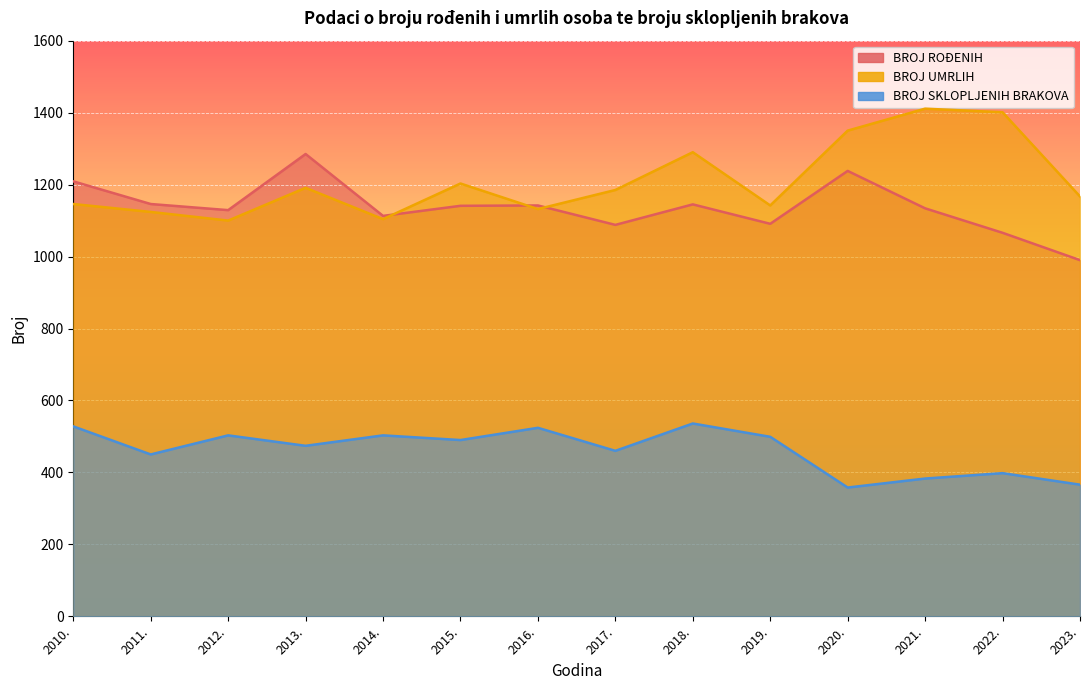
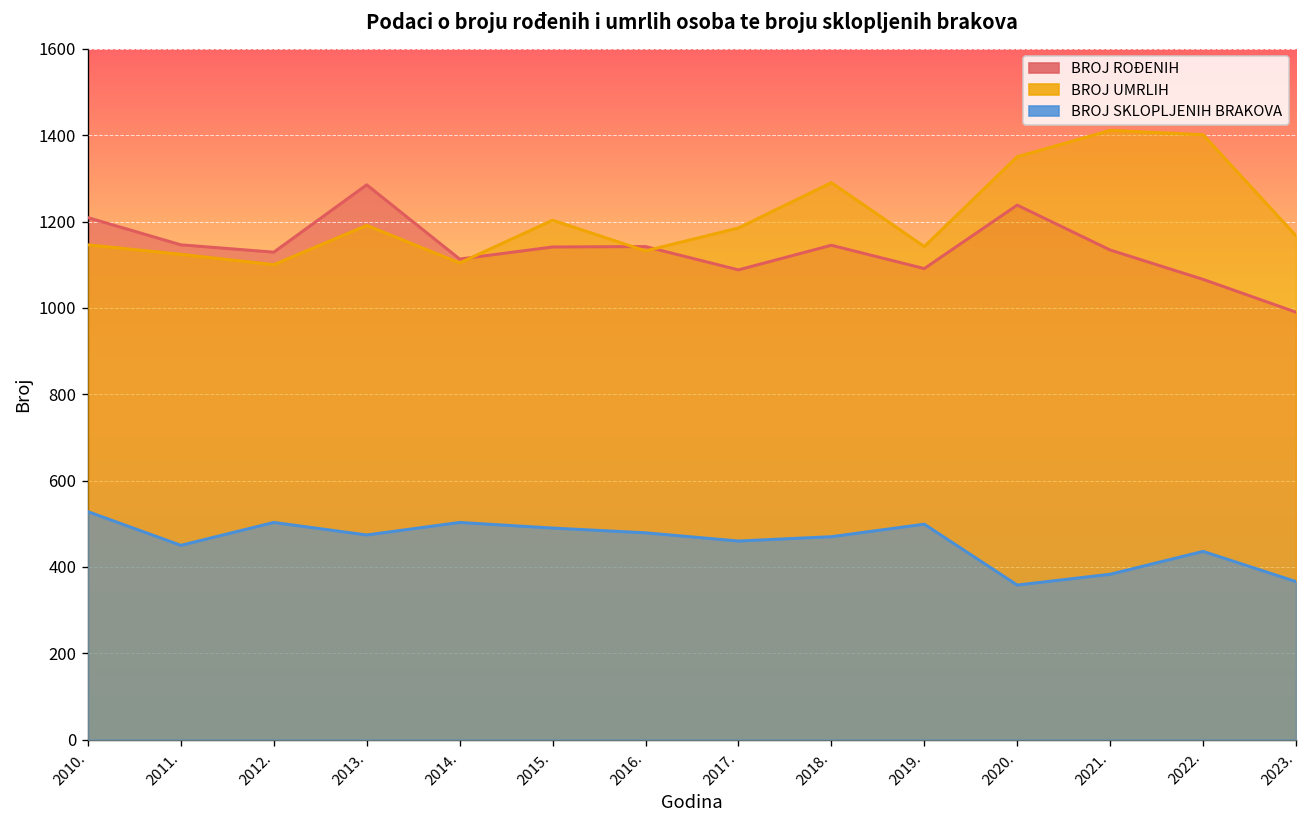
  {
    "BROJ ROĐENIH": {
      "2010.": 1210,
      "2011.": 1150,
      "2012.": 1130,
      "2013.": 1290,
      "2014.": 1110,
      "2015.": 1140,
      "2016.": 1140,
      "2017.": 1090,
      "2018.": 1150,
      "2019.": 1090,
      "2020.": 1240,
      "2021.": 1130,
      "2022.": 1070,
      "2023.": 990
    },
    "BROJ UMRLIH": {
      "2010.": 1150,
      "2011.": 1120,
      "2012.": 1100,
      "2013.": 1190,
      "2014.": 1100,
      "2015.": 1200,
      "2016.": 1130,
      "2017.": 1190,
      "2018.": 1290,
      "2019.": 1140,
      "2020.": 1350,
      "2021.": 1410,
      "2022.": 1400,
      "2023.": 1170
    },
    "BROJ SKLOPLJENIH BRAKOVA": {
      "2010.": 530,
      "2011.": 450,
      "2012.": 500,
      "2013.": 470,
      "2014.": 500,
      "2015.": 490,
-     "2016.": 520,
+     "2016.": 480,
      "2017.": 460,
-     "2018.": 540,
+     "2018.": 470,
      "2019.": 500,
      "2020.": 360,
      "2021.": 380,
-     "2022.": 400,
+     "2022.": 440,
      "2023.": 370
    }
  }
